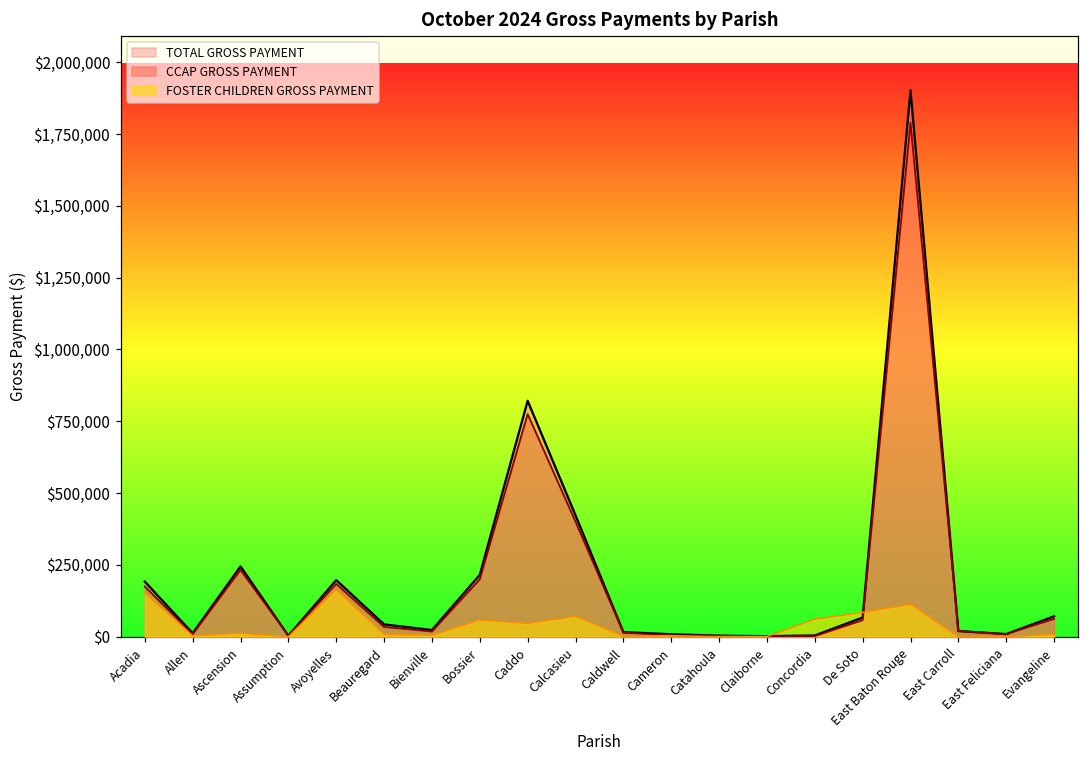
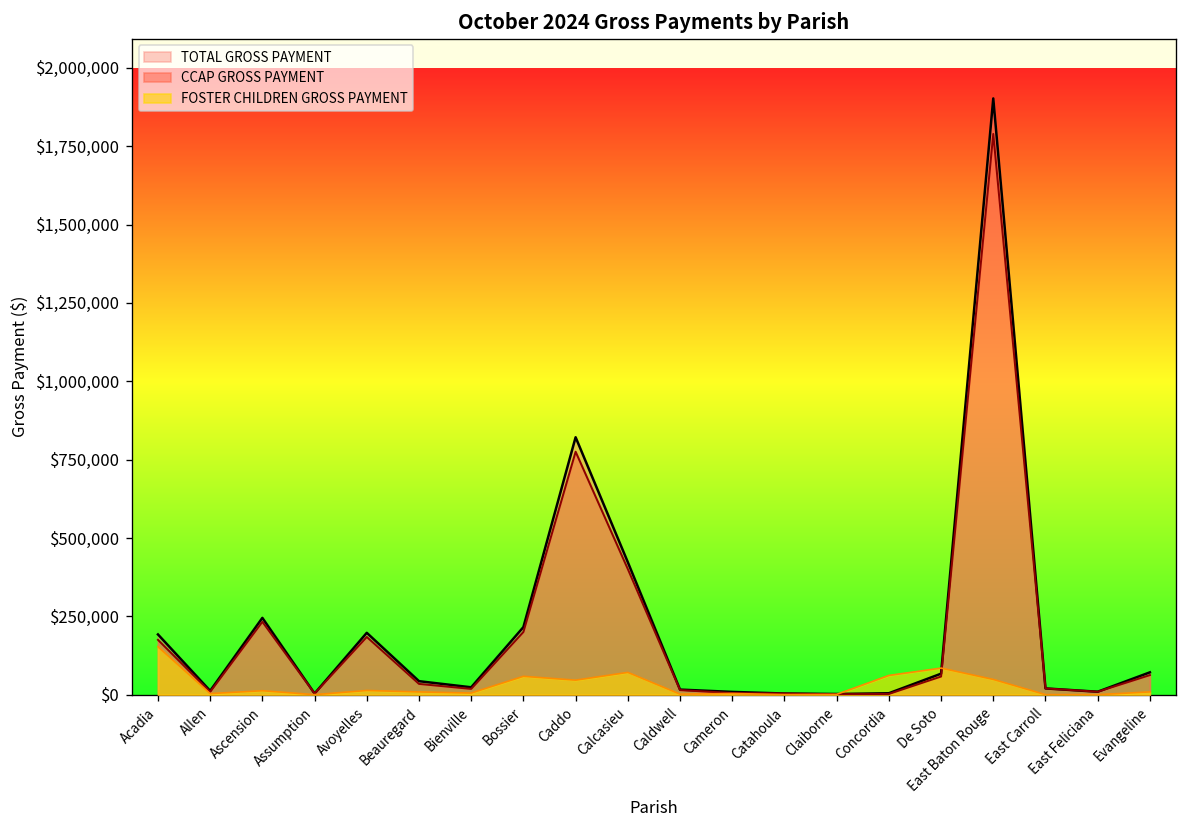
  {
    "FOSTER CHILDREN GROSS PAYMENT": {
      "Acadia": "$150,000",
      "Ascension": "$10,000",
-     "Avoyelles": "$160,000",
+     "Avoyelles": "$10,000",
      "Beauregard": "$10,000",
      "Bienville": "$10,000",
      "Bossier": "$60,000",
      "Caddo": "$50,000",
      "Calcasieu": "$70,000",
      "Caldwell": "$0",
      "Concordia": "$60,000",
      "De Soto": "$80,000",
-     "East Baton Rouge": "$110,000",
+     "East Baton Rouge": "$50,000",
      "East Carroll": "$0",
      "Evangeline": "$10,000"
    }
  }
